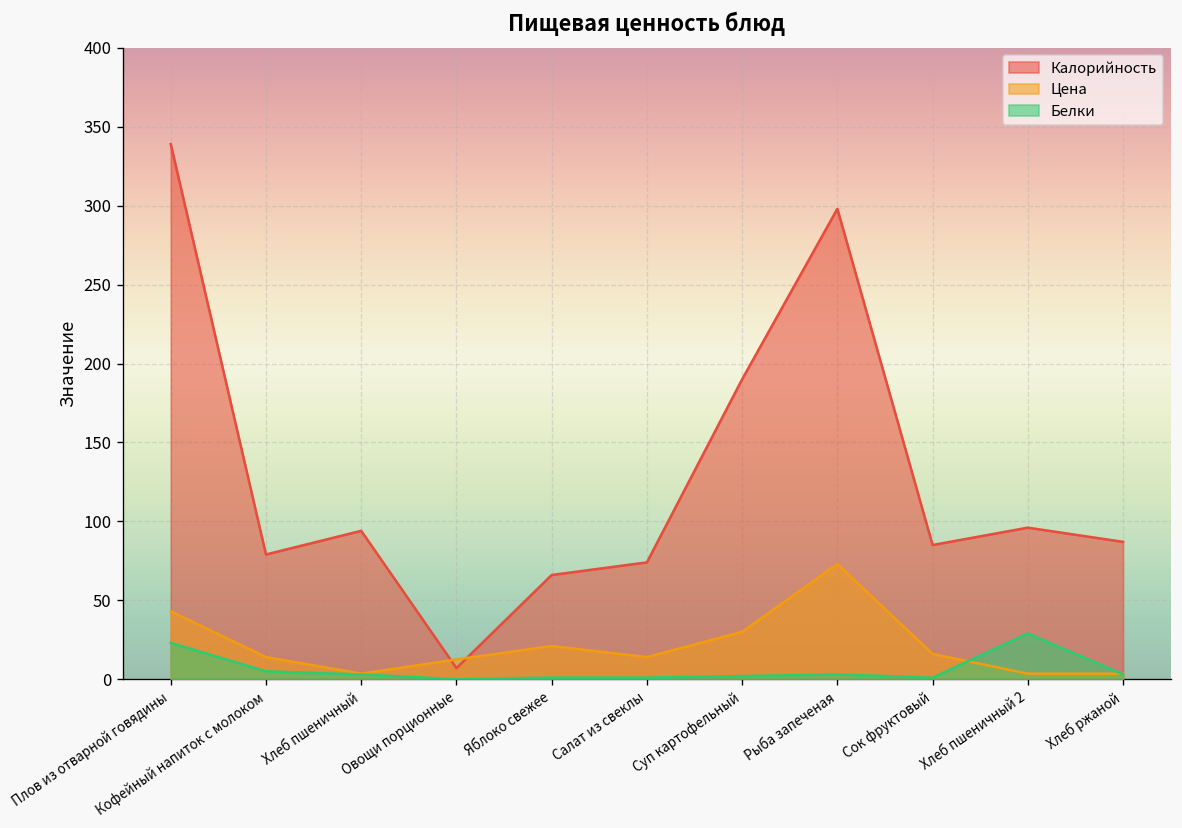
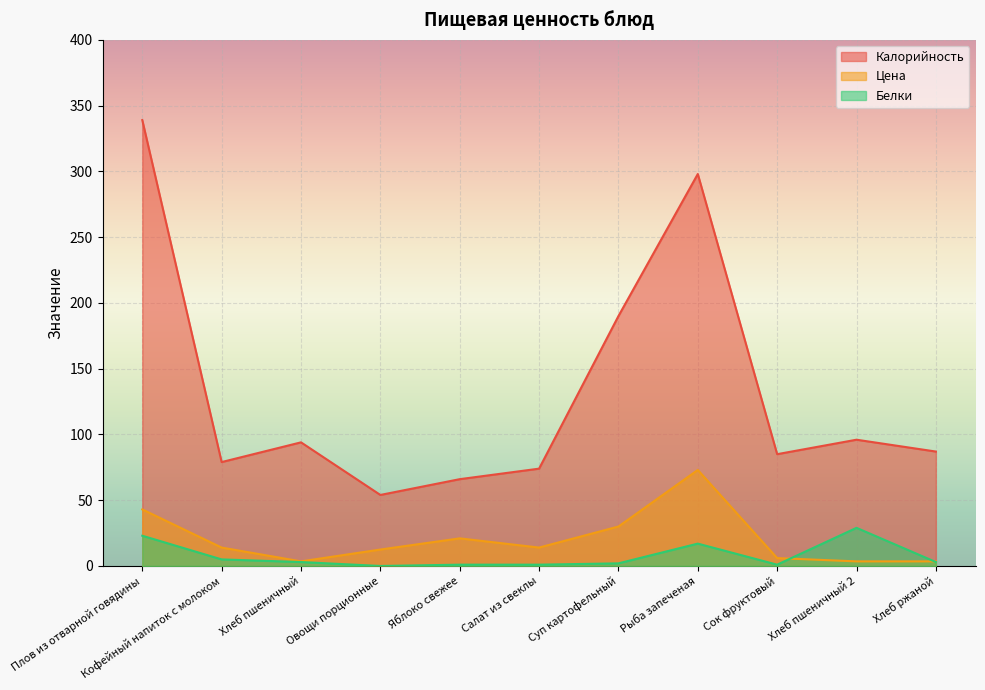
  {
    "Калорийность": {
      "Плов из отварной говядины": 339,
      "Кофейный напиток с молоком": 79,
      "Хлеб пшеничный": 94,
-     "Овощи порционные": 7,
+     "Овощи порционные": 54,
      "Яблоко свежее": 66,
      "Салат из свеклы": 74,
      "Суп картофельный": 190,
      "Рыба запеченая": 298,
      "Сок фруктовый": 85,
      "Хлеб пшеничный 2": 96,
      "Хлеб ржаной": 87
    },
    "Цена": {
      "Плов из отварной говядины": 43,
      "Кофейный напиток с молоком": 14,
      "Овощи порционные": 13,
      "Яблоко свежее": 21,
      "Салат из свеклы": 14,
      "Суп картофельный": 30,
      "Рыба запеченая": 73,
-     "Сок фруктовый": 16,
+     "Сок фруктовый": 6,
      "Хлеб пшеничный 2": 4
    },
    "Белки": {
      "Плов из отварной говядины": 23,
      "Кофейный напиток с молоком": 5,
      "Овощи порционные": 0,
      "Яблоко свежее": 1,
      "Салат из свеклы": 1,
      "Суп картофельный": 2,
-     "Рыба запеченая": 3,
+     "Рыба запеченая": 17,
      "Сок фруктовый": 1,
      "Хлеб пшеничный 2": 29
    }
  }
